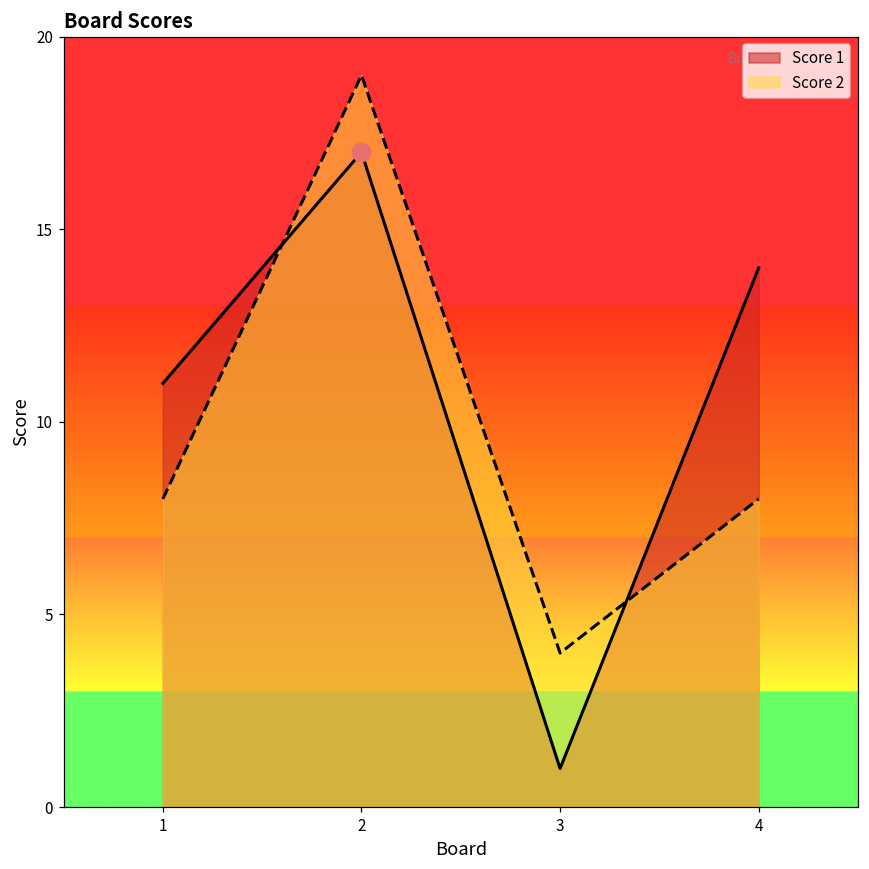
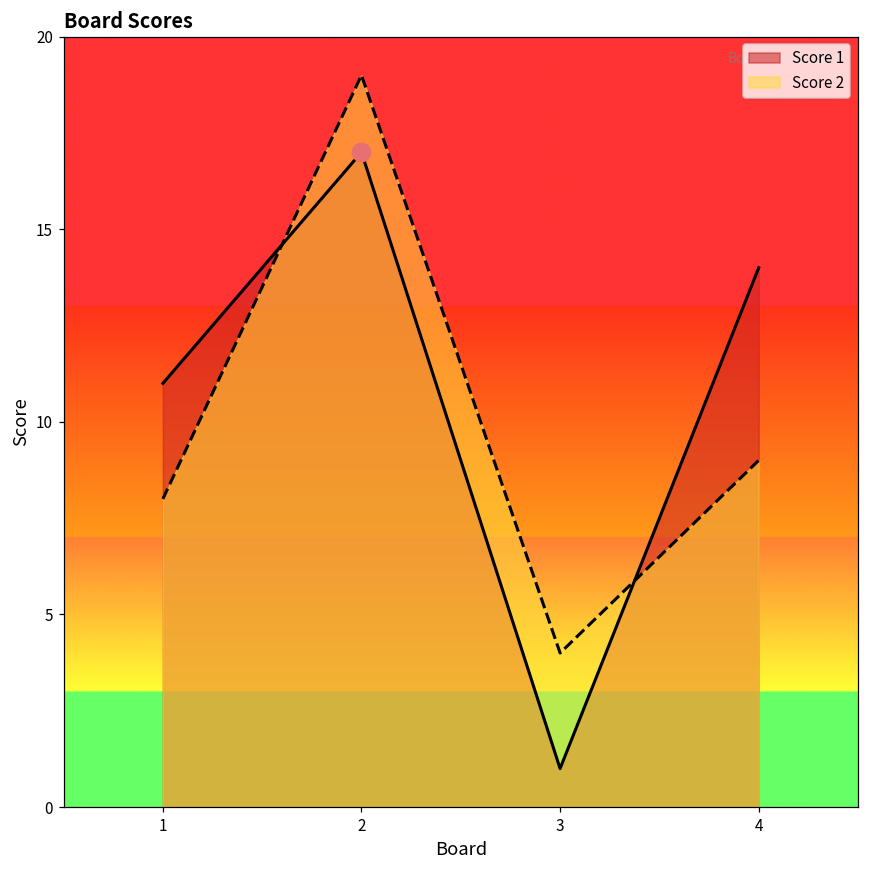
  {
    "Score 2": {
      "1": 8,
      "2": 19,
      "3": 4,
-     "4": 8
+     "4": 9
    }
  }
